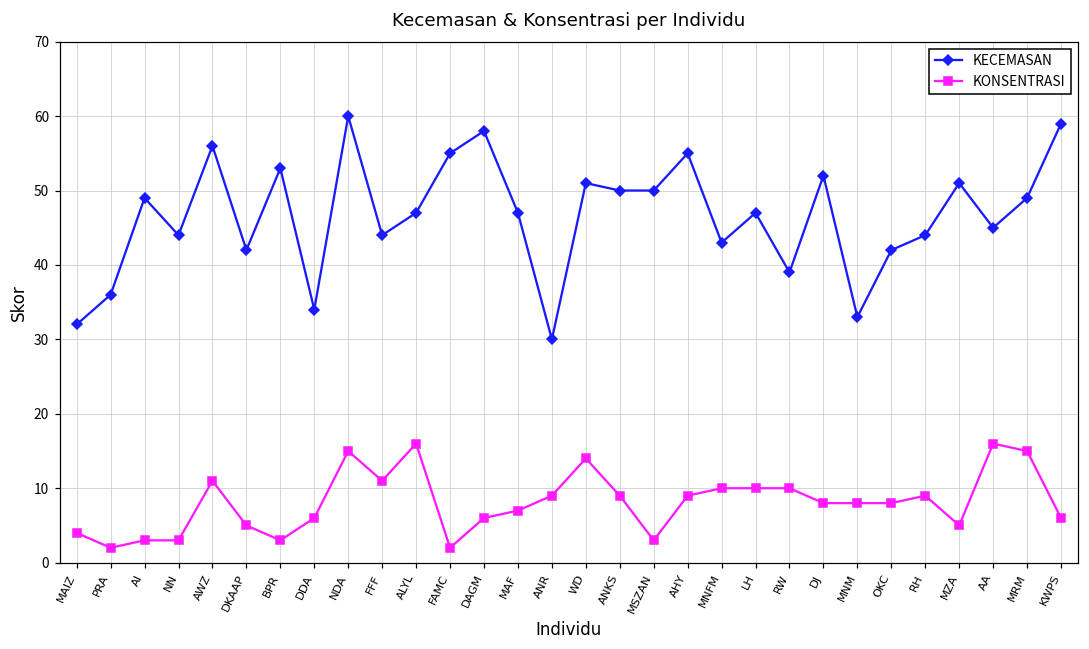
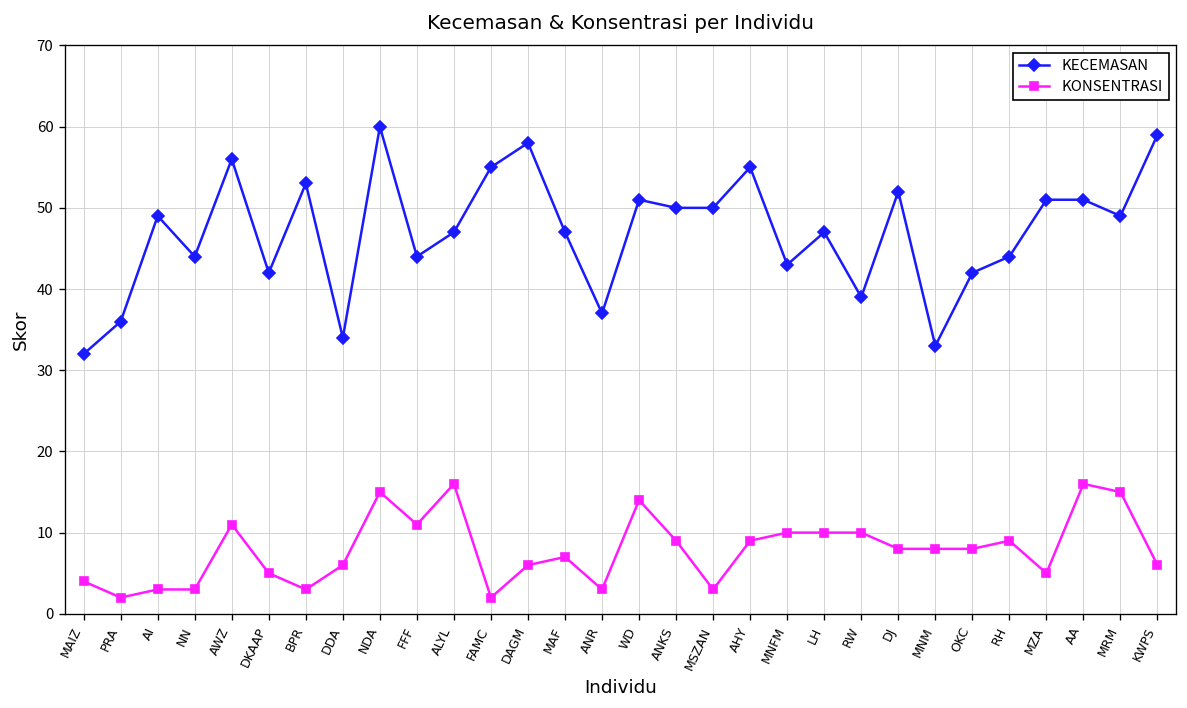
  {
    "KECEMASAN": {
      "MAIZ": 32,
      "PRA": 36,
      "AI": 49,
      "NN": 44,
      "AWZ": 56,
      "DKAAP": 42,
      "BPR": 53,
      "DDA": 34,
      "NDA": 60,
      "FFF": 44,
      "ALYL": 47,
      "FAMC": 55,
      "DAGM": 58,
      "MAF": 47,
-     "ANR": 30,
+     "ANR": 37,
      "WD": 51,
      "ANKS": 50,
      "MSZAN": 50,
      "AHY": 55,
      "MNFM": 43,
      "LH": 47,
      "RW": 39,
      "DJ": 52,
      "MNM": 33,
      "OKC": 42,
      "RH": 44,
      "MZA": 51,
-     "AA": 45,
+     "AA": 51,
      "MRM": 49,
      "KWPS": 59
    },
    "KONSENTRASI": {
      "MAIZ": 4,
      "PRA": 2,
      "AI": 3,
      "NN": 3,
      "AWZ": 11,
      "DKAAP": 5,
      "BPR": 3,
      "DDA": 6,
      "NDA": 15,
      "FFF": 11,
      "ALYL": 16,
      "FAMC": 2,
      "DAGM": 6,
      "MAF": 7,
-     "ANR": 9,
+     "ANR": 3,
      "WD": 14,
      "ANKS": 9,
      "MSZAN": 3,
      "AHY": 9,
      "MNFM": 10,
      "LH": 10,
      "RW": 10,
      "DJ": 8,
      "MNM": 8,
      "OKC": 8,
      "RH": 9,
      "MZA": 5,
      "AA": 16,
      "MRM": 15,
      "KWPS": 6
    }
  }
